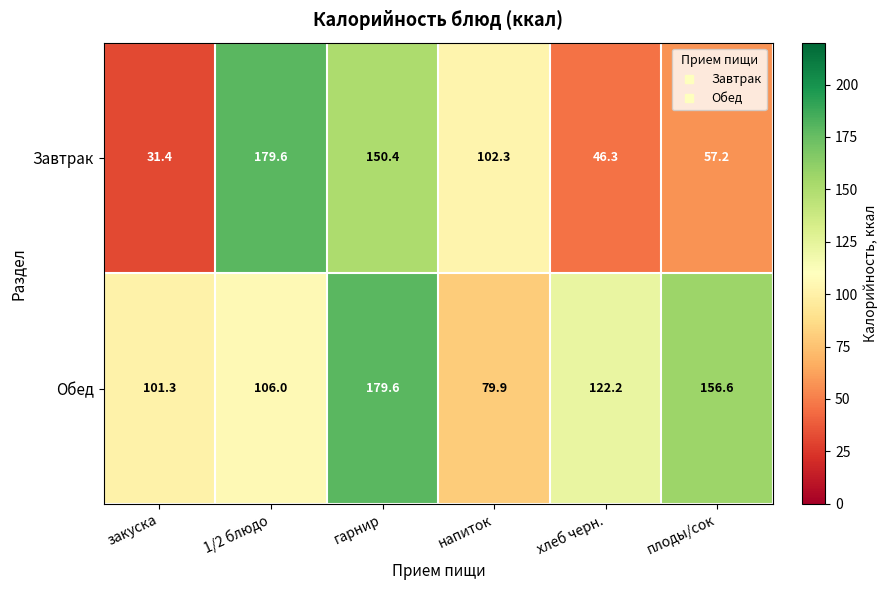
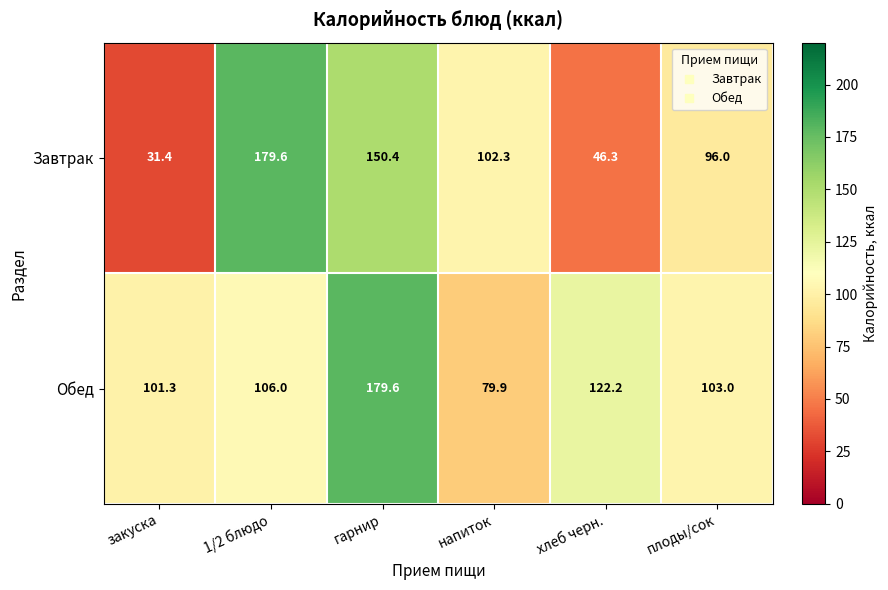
  {
    "Завтрак": {
      "закуска": 31.4,
      "1/2 блюдо": 179.6,
      "гарнир": 150.4,
      "напиток": 102.3,
      "хлеб черн.": 46.3,
-     "плоды/сок": 57.2
+     "плоды/сок": 96.0
    },
    "Обед": {
      "закуска": 101.3,
      "1/2 блюдо": 106.0,
      "гарнир": 179.6,
      "напиток": 79.9,
      "хлеб черн.": 122.2,
-     "плоды/сок": 156.6
+     "плоды/сок": 103.0
    }
  }
